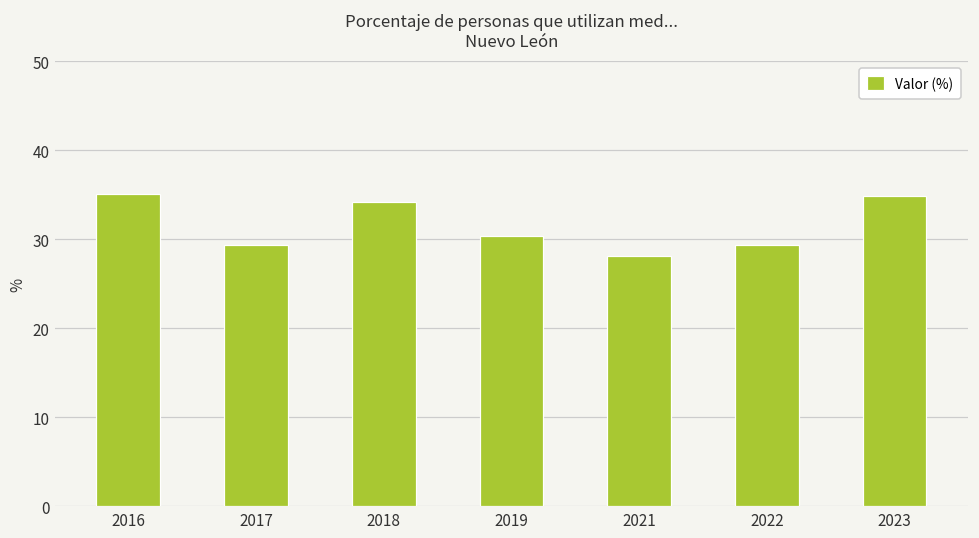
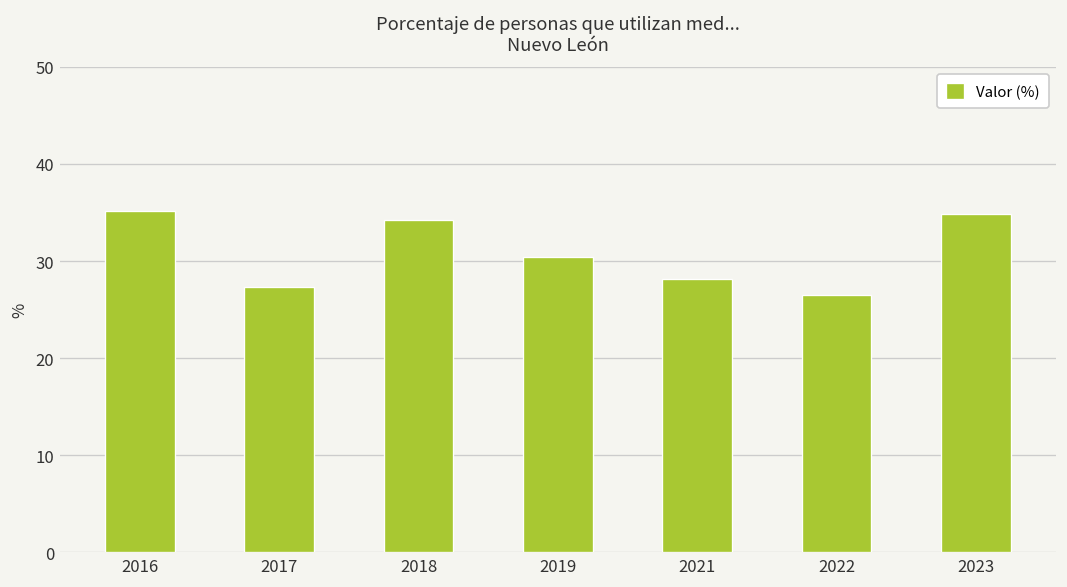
  {
    "2016": 35,
-   "2017": 29,
+   "2017": 27,
    "2018": 34,
    "2019": 30,
    "2021": 28,
-   "2022": 29,
+   "2022": 27,
    "2023": 35
  }
